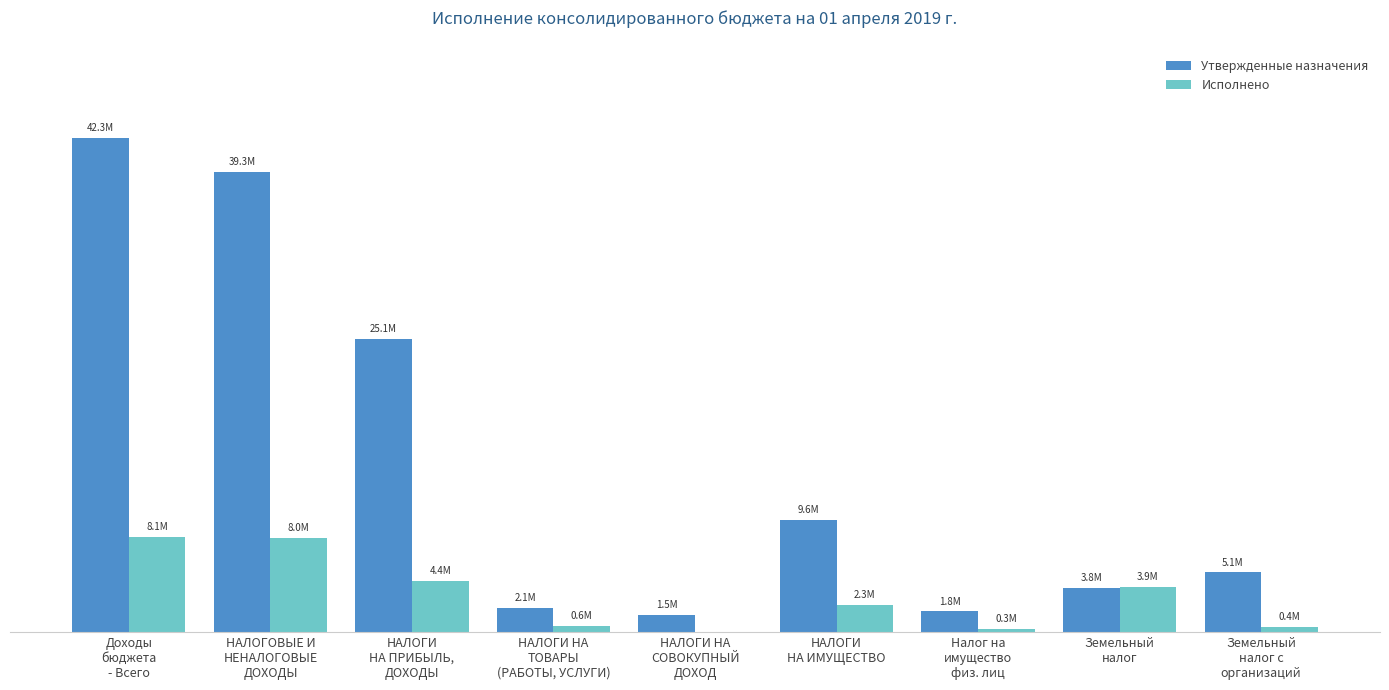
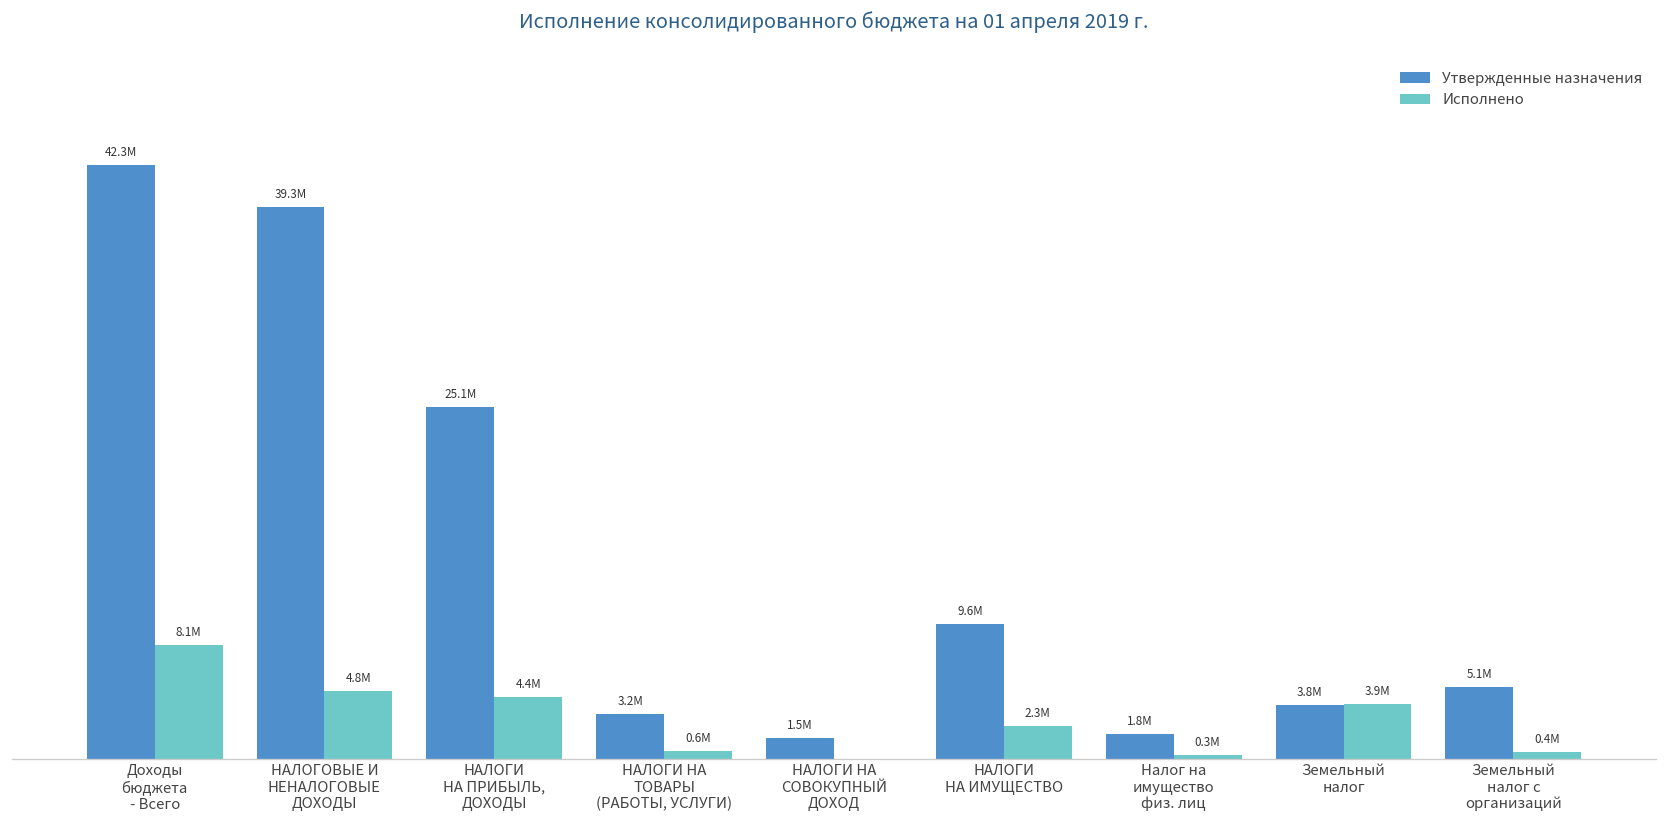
  {
    "Утвержденные назначения": {
      "Доходы бюджета - Всего": "42.3M",
      "НАЛОГОВЫЕ И НЕНАЛОГОВЫЕ ДОХОДЫ": "39.3M",
      "НАЛОГИ НА ПРИБЫЛЬ, ДОХОДЫ": "25.1M",
-     "НАЛОГИ НА ТОВАРЫ (РАБОТЫ, УСЛУГИ)": "2.1M",
+     "НАЛОГИ НА ТОВАРЫ (РАБОТЫ, УСЛУГИ)": "3.2M",
      "НАЛОГИ НА СОВОКУПНЫЙ ДОХОД": "1.5M",
      "НАЛОГИ НА ИМУЩЕСТВО": "9.6M",
      "Налог на имущество физ. лиц": "1.8M",
      "Земельный налог": "3.8M",
      "Земельный налог с организаций": "5.1M"
    },
    "Исполнено": {
      "Доходы бюджета - Всего": "8.1M",
-     "НАЛОГОВЫЕ И НЕНАЛОГОВЫЕ ДОХОДЫ": "8.0M",
+     "НАЛОГОВЫЕ И НЕНАЛОГОВЫЕ ДОХОДЫ": "4.8M",
      "НАЛОГИ НА ПРИБЫЛЬ, ДОХОДЫ": "4.4M",
      "НАЛОГИ НА ТОВАРЫ (РАБОТЫ, УСЛУГИ)": "0.6M",
      "НАЛОГИ НА ИМУЩЕСТВО": "2.3M",
      "Налог на имущество физ. лиц": "0.3M",
      "Земельный налог": "3.9M",
      "Земельный налог с организаций": "0.4M"
    }
  }
